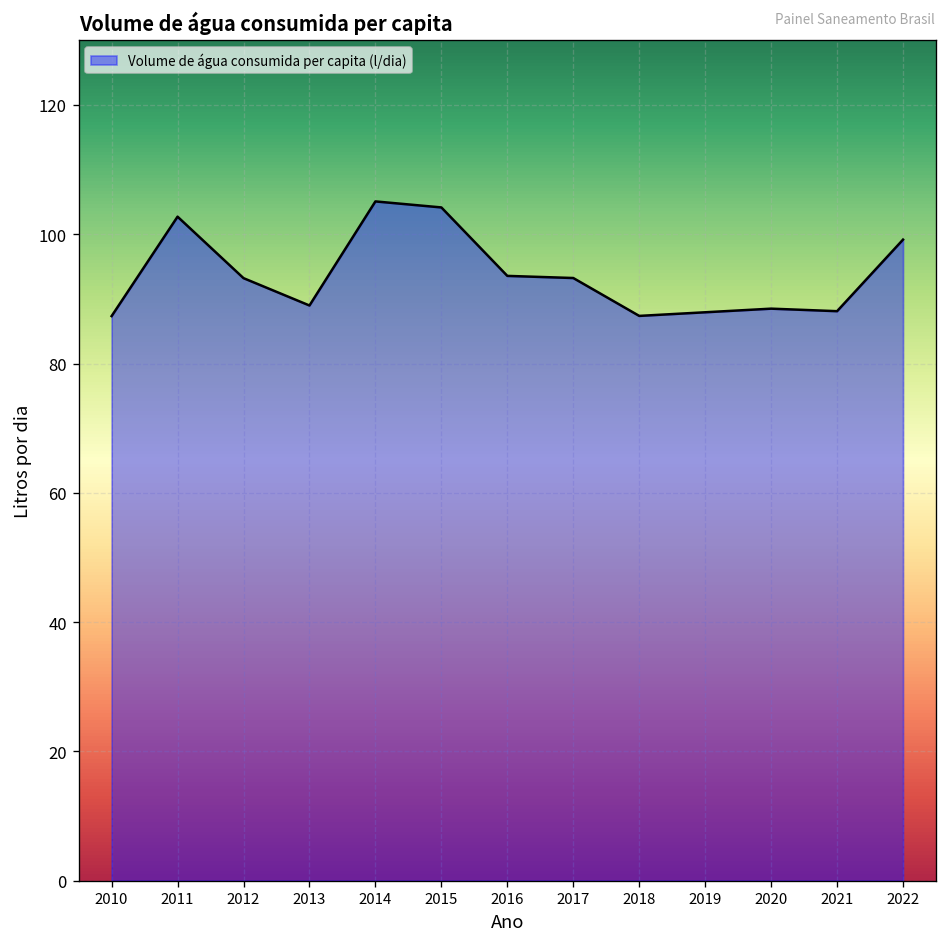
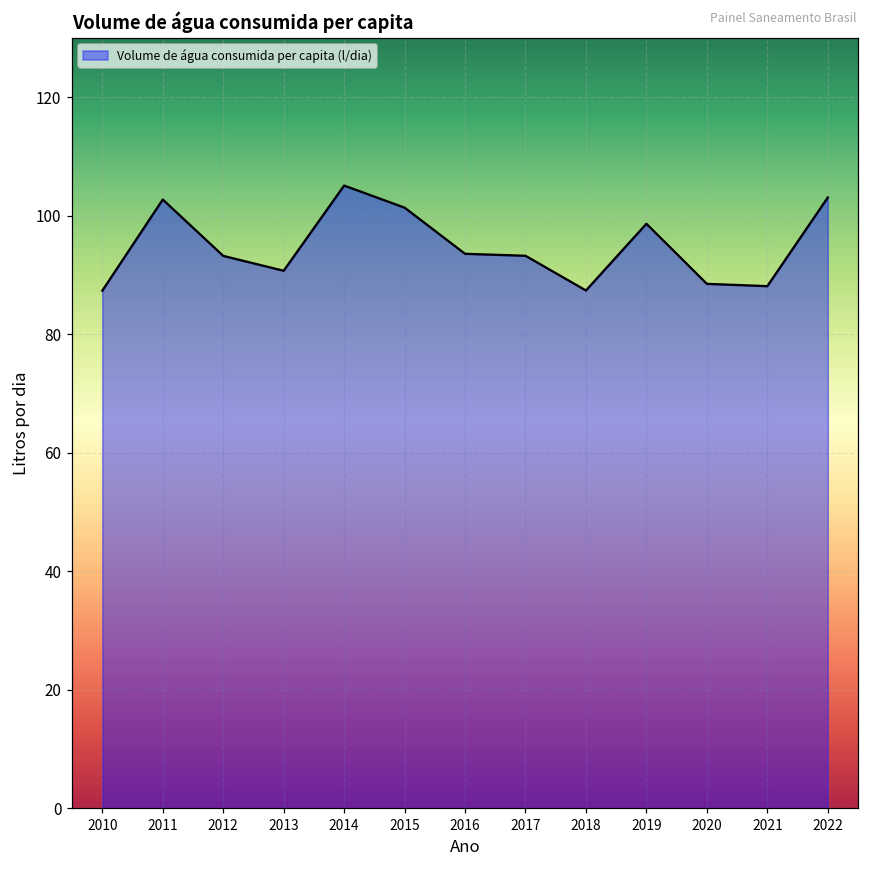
  {
    "2010": 87,
    "2011": 103,
    "2012": 93,
-   "2013": 89,
+   "2013": 91,
    "2014": 105,
-   "2015": 104,
+   "2015": 101,
    "2016": 94,
    "2017": 93,
    "2018": 87,
-   "2019": 88,
+   "2019": 99,
    "2020": 88,
    "2021": 88,
-   "2022": 99
+   "2022": 103
  }
